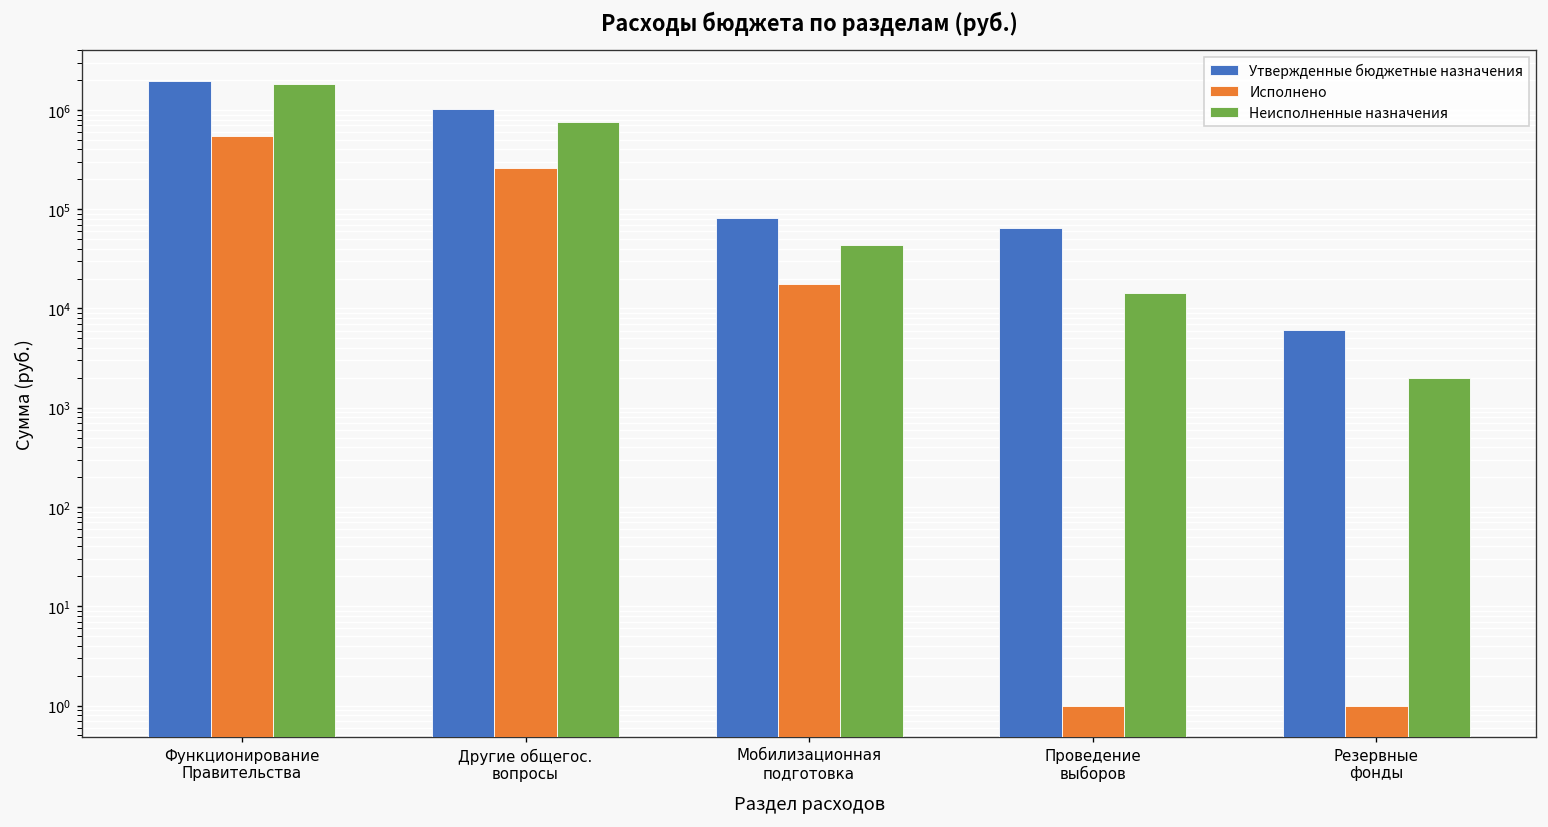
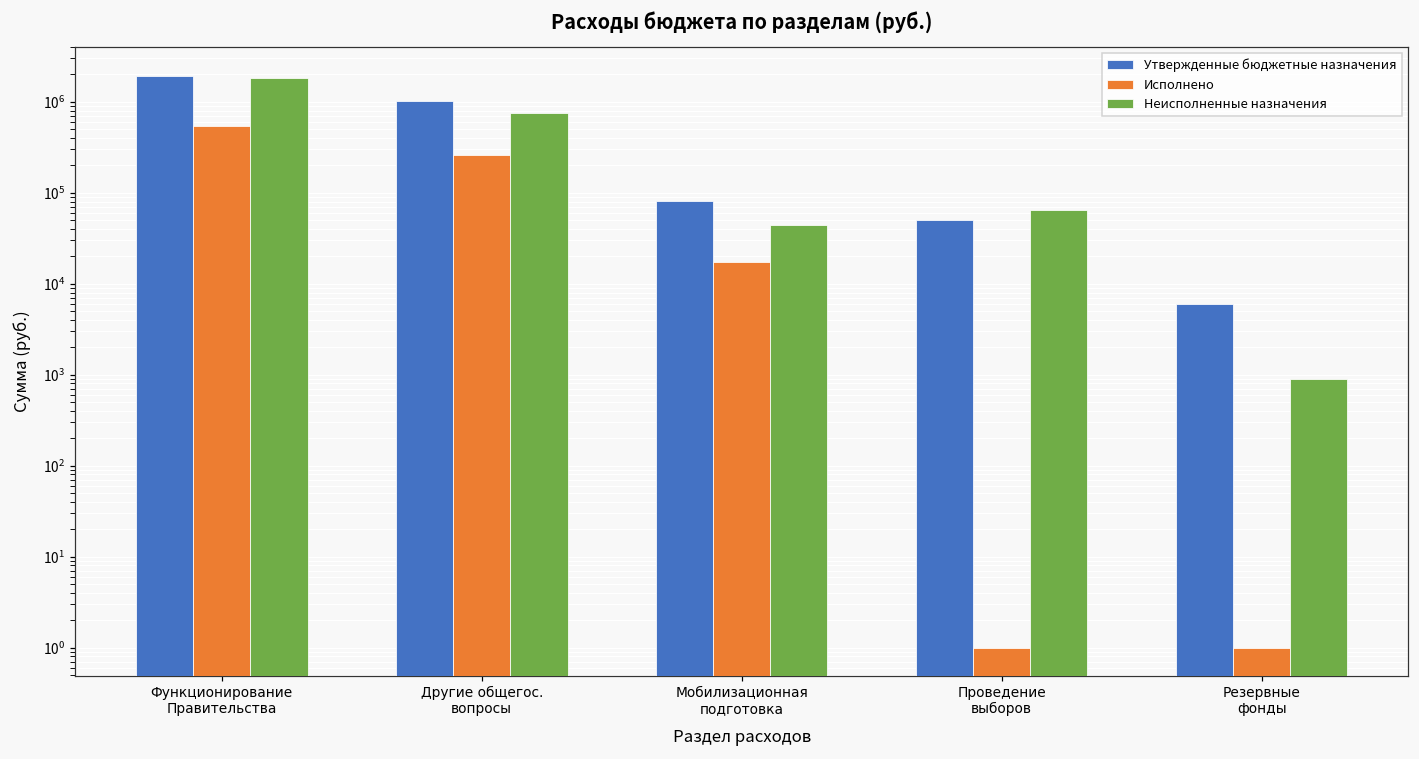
  {
    "Утвержденные бюджетные назначения": {
      "Функционирование Правительства": 1900000,
      "Другие общегос. вопросы": 1000000,
      "Мобилизационная подготовка": 80000,
-     "Проведение выборов": 70000,
+     "Проведение выборов": 50000,
      "Резервные фонды": 6000
    },
    "Исполнено": {
      "Функционирование Правительства": 500000,
      "Другие общегос. вопросы": 260000,
      "Мобилизационная подготовка": 17000,
      "Проведение выборов": 1,
      "Резервные фонды": 1
    },
    "Неисполненные назначения": {
      "Функционирование Правительства": 1800000,
      "Другие общегос. вопросы": 800000,
      "Мобилизационная подготовка": 40000,
-     "Проведение выборов": 14000,
-     "Резервные фонды": 2000
+     "Проведение выборов": 70000,
+     "Резервные фонды": 900
    }
  }
